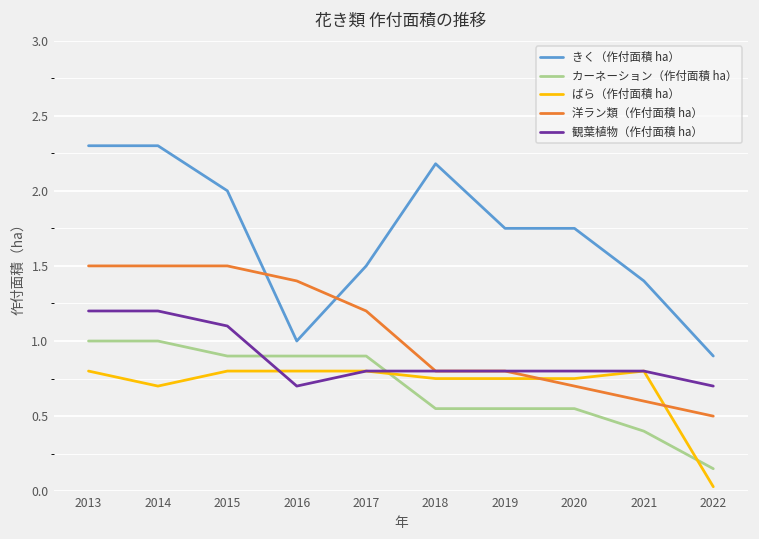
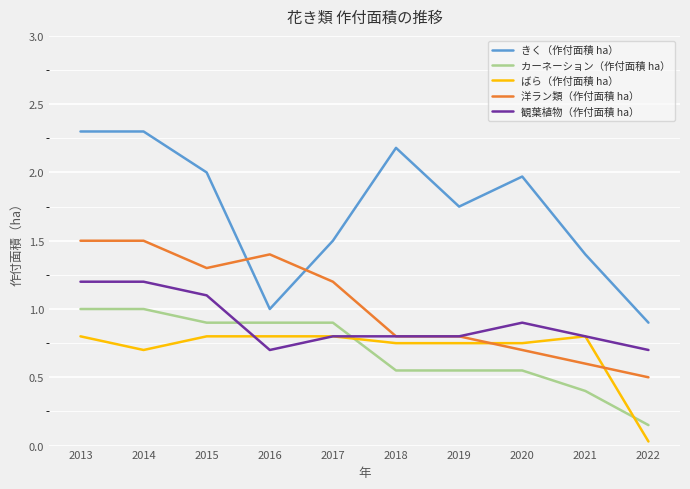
  {
    "きく（作付面積 ha）": {
      "2013": 2.30,
      "2014": 2.30,
      "2015": 2.00,
      "2016": 1.00,
      "2017": 1.50,
      "2018": 2.18,
      "2019": 1.75,
-     "2020": 1.75,
+     "2020": 1.97,
      "2021": 1.40,
      "2022": 0.90
    },
    "カーネーション（作付面積 ha）": {
      "2013": 1.00,
      "2014": 1.00,
      "2015": 0.90,
      "2016": 0.90,
      "2017": 0.90,
      "2018": 0.55,
      "2019": 0.55,
      "2020": 0.55,
      "2021": 0.40,
      "2022": 0.15
    },
    "ばら（作付面積 ha）": {
      "2013": 0.80,
      "2014": 0.70,
      "2015": 0.80,
      "2016": 0.80,
      "2018": 0.75,
      "2019": 0.75,
      "2020": 0.75,
      "2022": 0.03
    },
    "洋ラン類（作付面積 ha）": {
      "2013": 1.5,
      "2014": 1.5,
-     "2015": 1.5,
+     "2015": 1.3,
      "2016": 1.4,
      "2017": 1.2,
      "2020": 0.7,
      "2021": 0.6,
      "2022": 0.5
    },
    "観葉植物（作付面積 ha）": {
      "2013": 1.2,
      "2014": 1.2,
      "2015": 1.1,
      "2016": 0.7,
-     "2020": 0.8,
+     "2020": 0.9,
      "2022": 0.7
    }
  }
